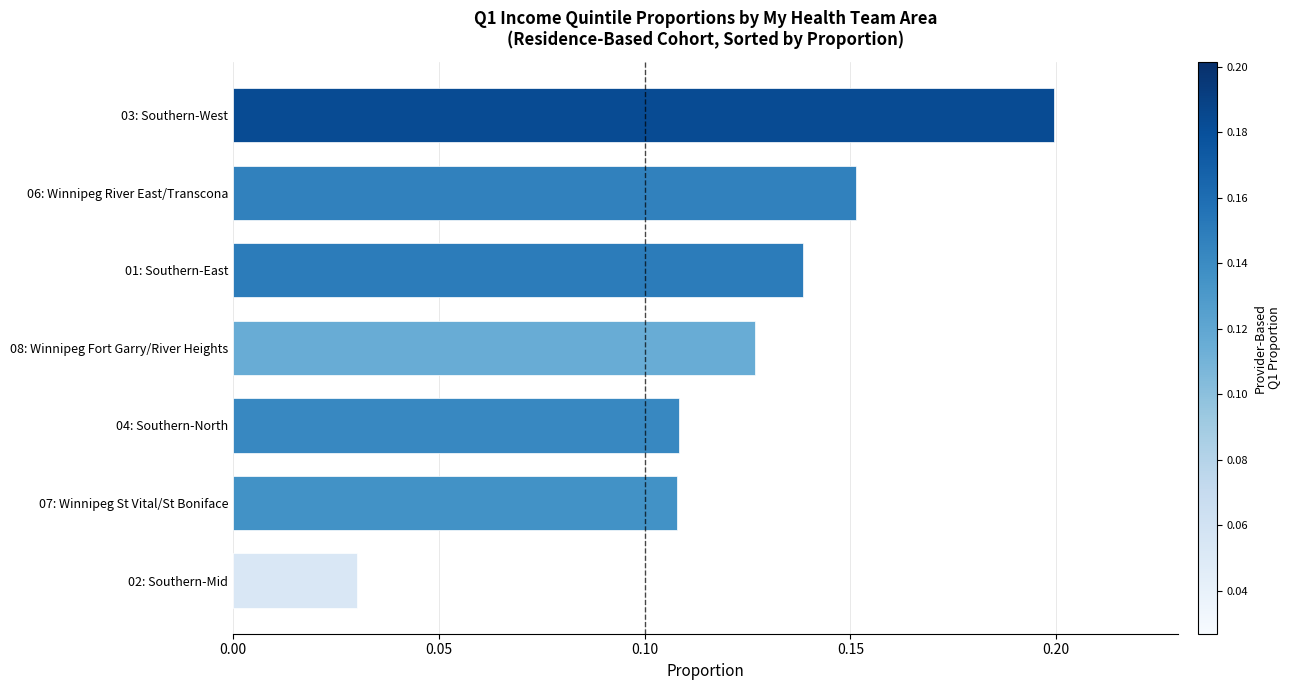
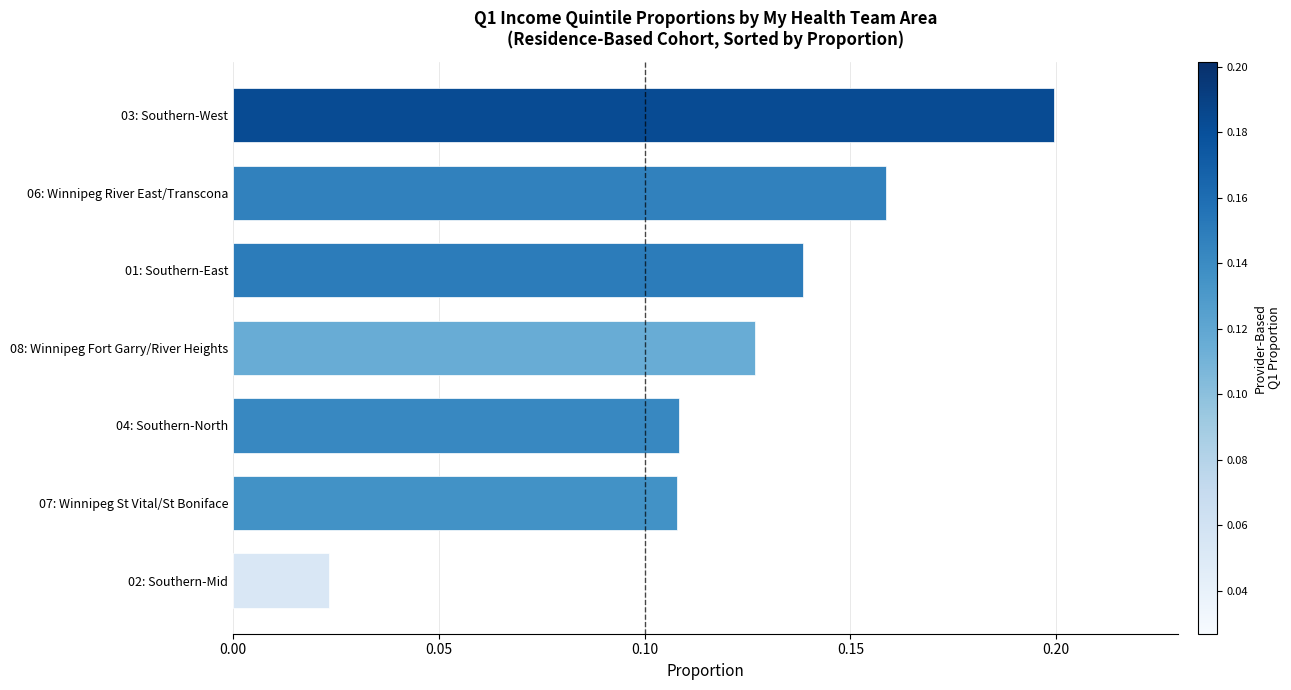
  {
    "03: Southern-West": 0.200,
-   "06: Winnipeg River East/Transcona": 0.151,
+   "06: Winnipeg River East/Transcona": 0.159,
    "01: Southern-East": 0.138,
    "08: Winnipeg Fort Garry/River Heights": 0.127,
    "04: Southern-North": 0.108,
    "07: Winnipeg St Vital/St Boniface": 0.108,
-   "02: Southern-Mid": 0.030
+   "02: Southern-Mid": 0.023
  }
